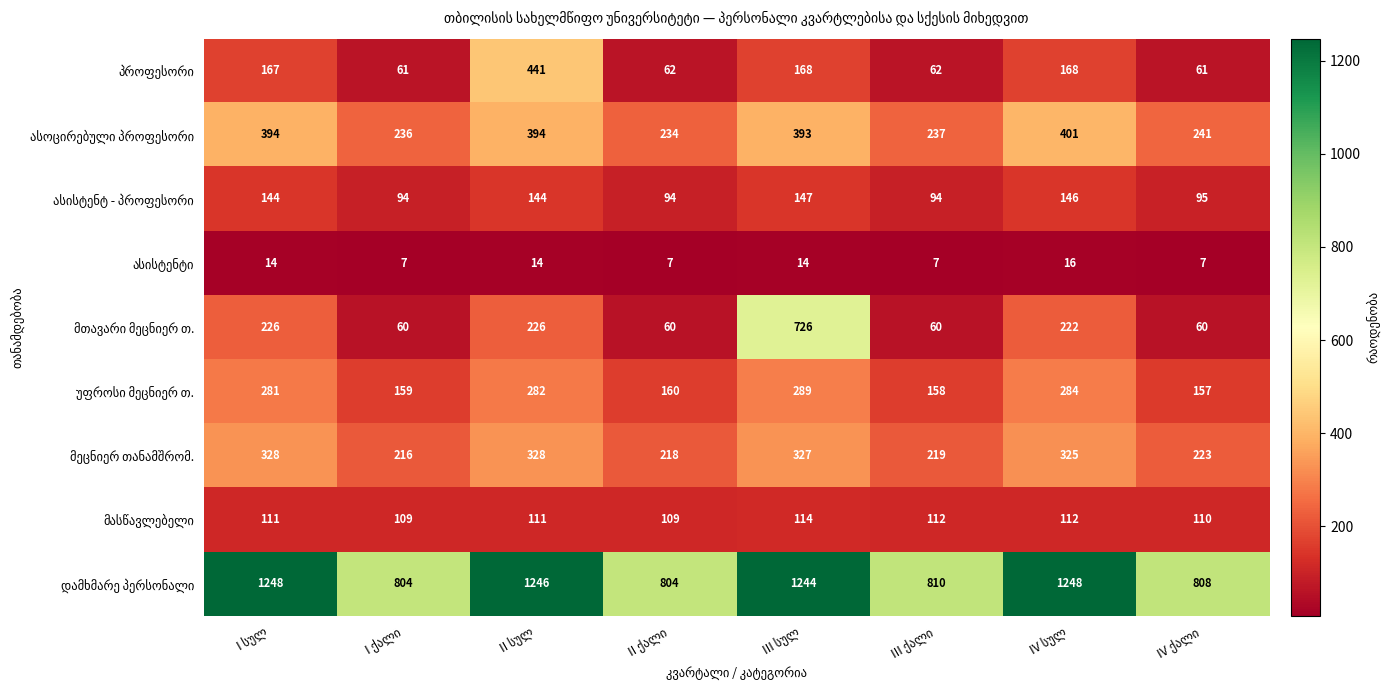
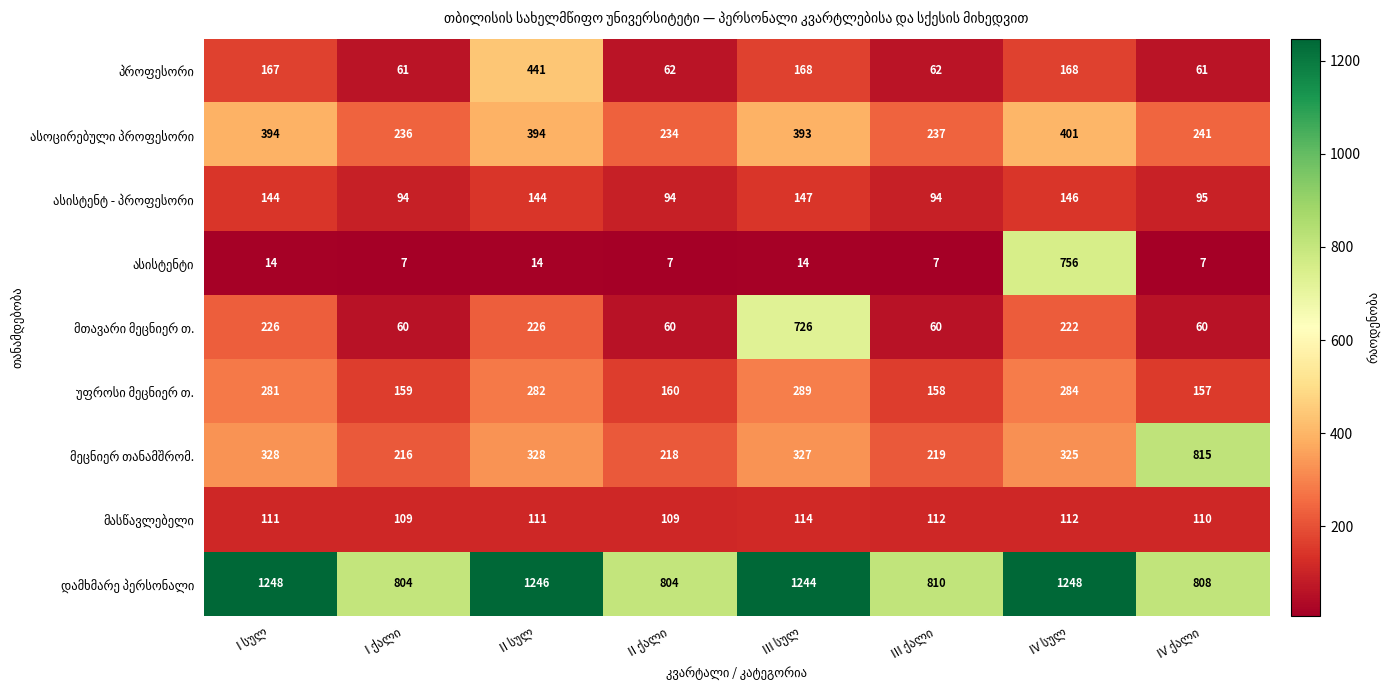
  {
    "პროფესორი": {
      "I სულ": 167,
      "I ქალი": 61,
      "II სულ": 441,
      "II ქალი": 62,
      "III სულ": 168,
      "III ქალი": 62,
      "IV სულ": 168,
      "IV ქალი": 61
    },
    "ასოცირებული პროფესორი": {
      "I სულ": 394,
      "I ქალი": 236,
      "II სულ": 394,
      "II ქალი": 234,
      "III სულ": 393,
      "III ქალი": 237,
      "IV სულ": 401,
      "IV ქალი": 241
    },
    "ასისტენტ - პროფესორი": {
      "I სულ": 144,
      "I ქალი": 94,
      "II სულ": 144,
      "II ქალი": 94,
      "III სულ": 147,
      "III ქალი": 94,
      "IV სულ": 146,
      "IV ქალი": 95
    },
    "ასისტენტი": {
      "I სულ": 14,
      "I ქალი": 7,
      "II სულ": 14,
      "II ქალი": 7,
      "III სულ": 14,
      "III ქალი": 7,
-     "IV სულ": 16,
+     "IV სულ": 756,
      "IV ქალი": 7
    },
    "მთავარი მეცნიერ თ.": {
      "I სულ": 226,
      "I ქალი": 60,
      "II სულ": 226,
      "II ქალი": 60,
      "III სულ": 726,
      "III ქალი": 60,
      "IV სულ": 222,
      "IV ქალი": 60
    },
    "უფროსი მეცნიერ თ.": {
      "I სულ": 281,
      "I ქალი": 159,
      "II სულ": 282,
      "II ქალი": 160,
      "III სულ": 289,
      "III ქალი": 158,
      "IV სულ": 284,
      "IV ქალი": 157
    },
    "მეცნიერ თანამშრომ.": {
      "I სულ": 328,
      "I ქალი": 216,
      "II სულ": 328,
      "II ქალი": 218,
      "III სულ": 327,
      "III ქალი": 219,
      "IV სულ": 325,
-     "IV ქალი": 223
+     "IV ქალი": 815
    },
    "მასწავლებელი": {
      "I სულ": 111,
      "I ქალი": 109,
      "II სულ": 111,
      "II ქალი": 109,
      "III სულ": 114,
      "III ქალი": 112,
      "IV სულ": 112,
      "IV ქალი": 110
    },
    "დამხმარე პერსონალი": {
      "I სულ": 1248,
      "I ქალი": 804,
      "II სულ": 1246,
      "II ქალი": 804,
      "III სულ": 1244,
      "III ქალი": 810,
      "IV სულ": 1248,
      "IV ქალი": 808
    }
  }
